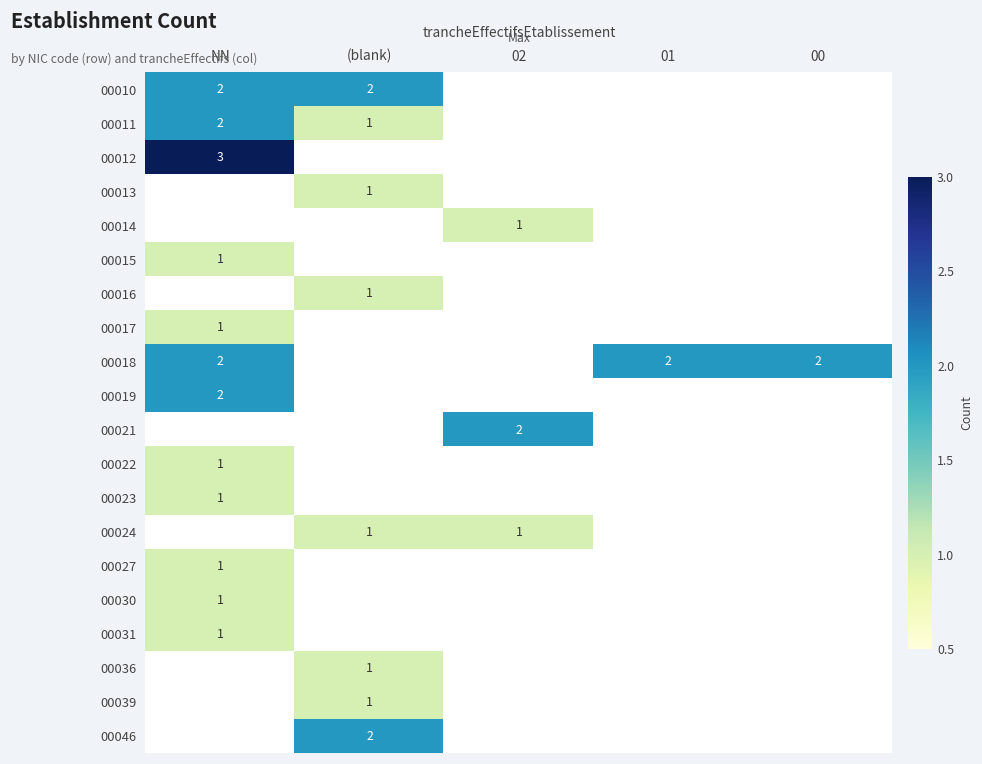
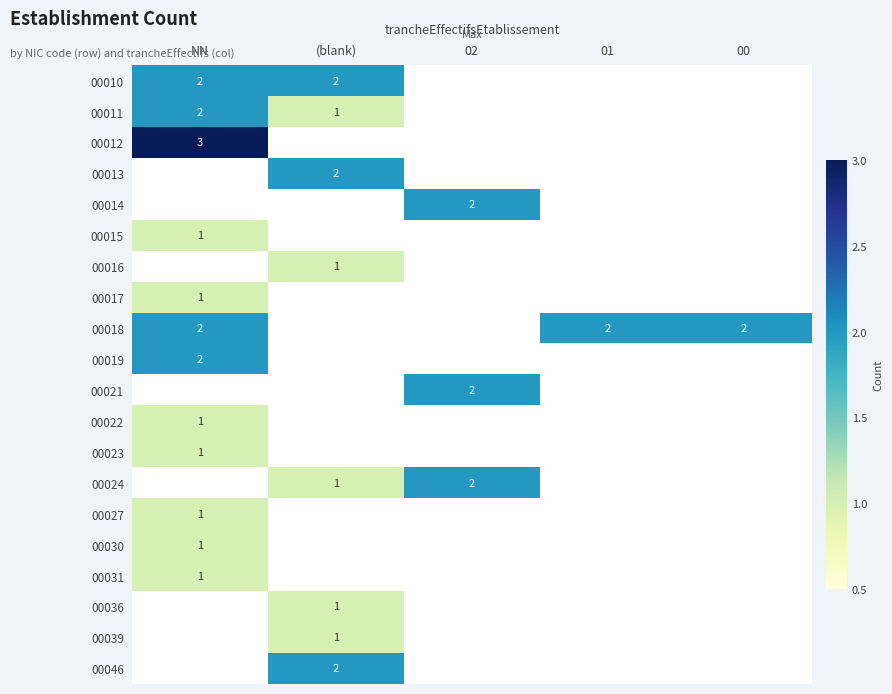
  {
    "00010": {
      "NN": 2,
      "(blank)": 2
    },
    "00011": {
      "NN": 2,
      "(blank)": 1
    },
    "00012": {
      "NN": 3
    },
    "00013": {
-     "(blank)": 1
+     "(blank)": 2
    },
    "00014": {
-     "02": 1
+     "02": 2
    },
    "00015": {
      "NN": 1
    },
    "00016": {
      "(blank)": 1
    },
    "00017": {
      "NN": 1
    },
    "00018": {
      "NN": 2,
      "01": 2,
      "00": 2
    },
    "00019": {
      "NN": 2
    },
    "00021": {
      "02": 2
    },
    "00022": {
      "NN": 1
    },
    "00023": {
      "NN": 1
    },
    "00024": {
      "(blank)": 1,
-     "02": 1
+     "02": 2
    },
    "00027": {
      "NN": 1
    },
    "00030": {
      "NN": 1
    },
    "00031": {
      "NN": 1
    },
    "00036": {
      "(blank)": 1
    },
    "00039": {
      "(blank)": 1
    },
    "00046": {
      "(blank)": 2
    }
  }
